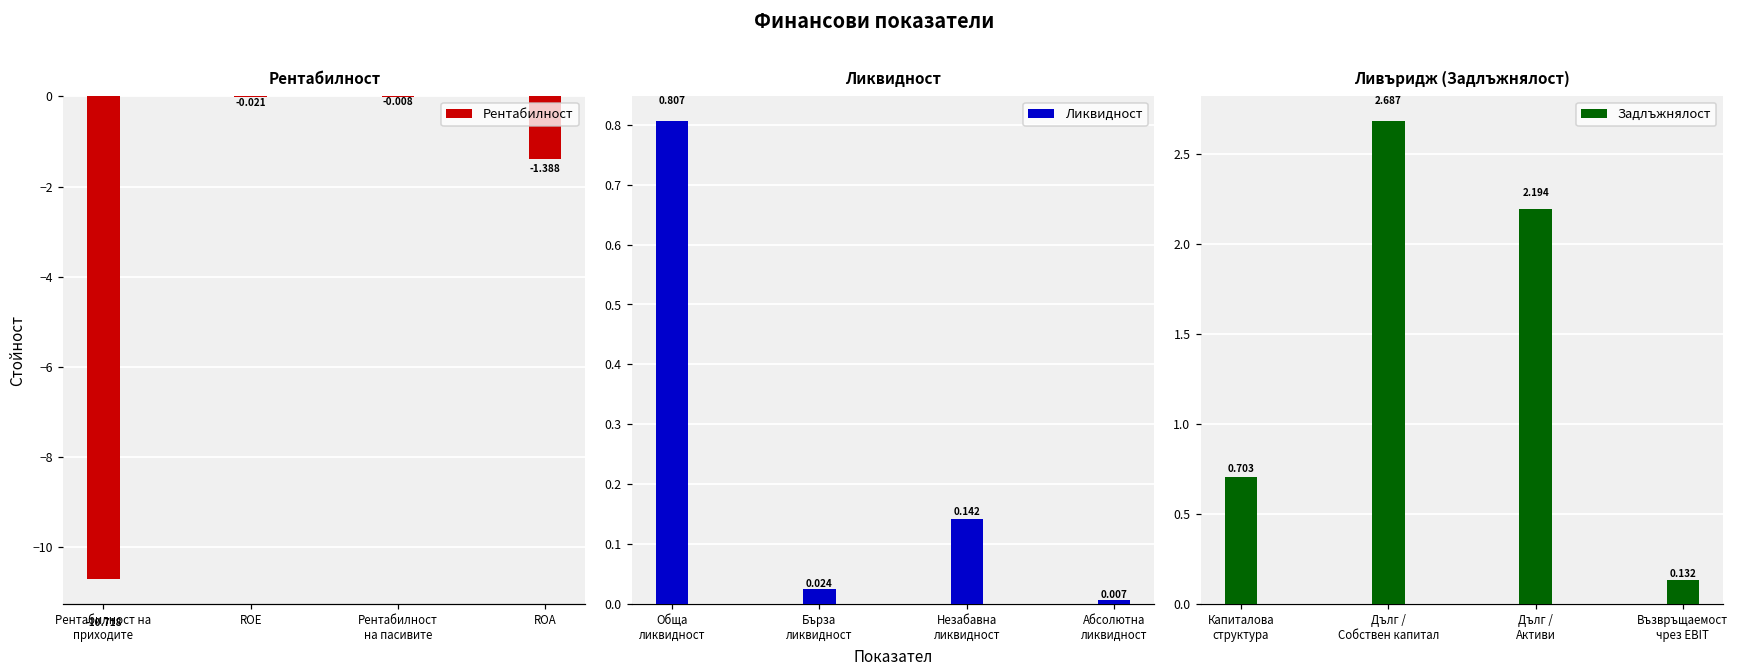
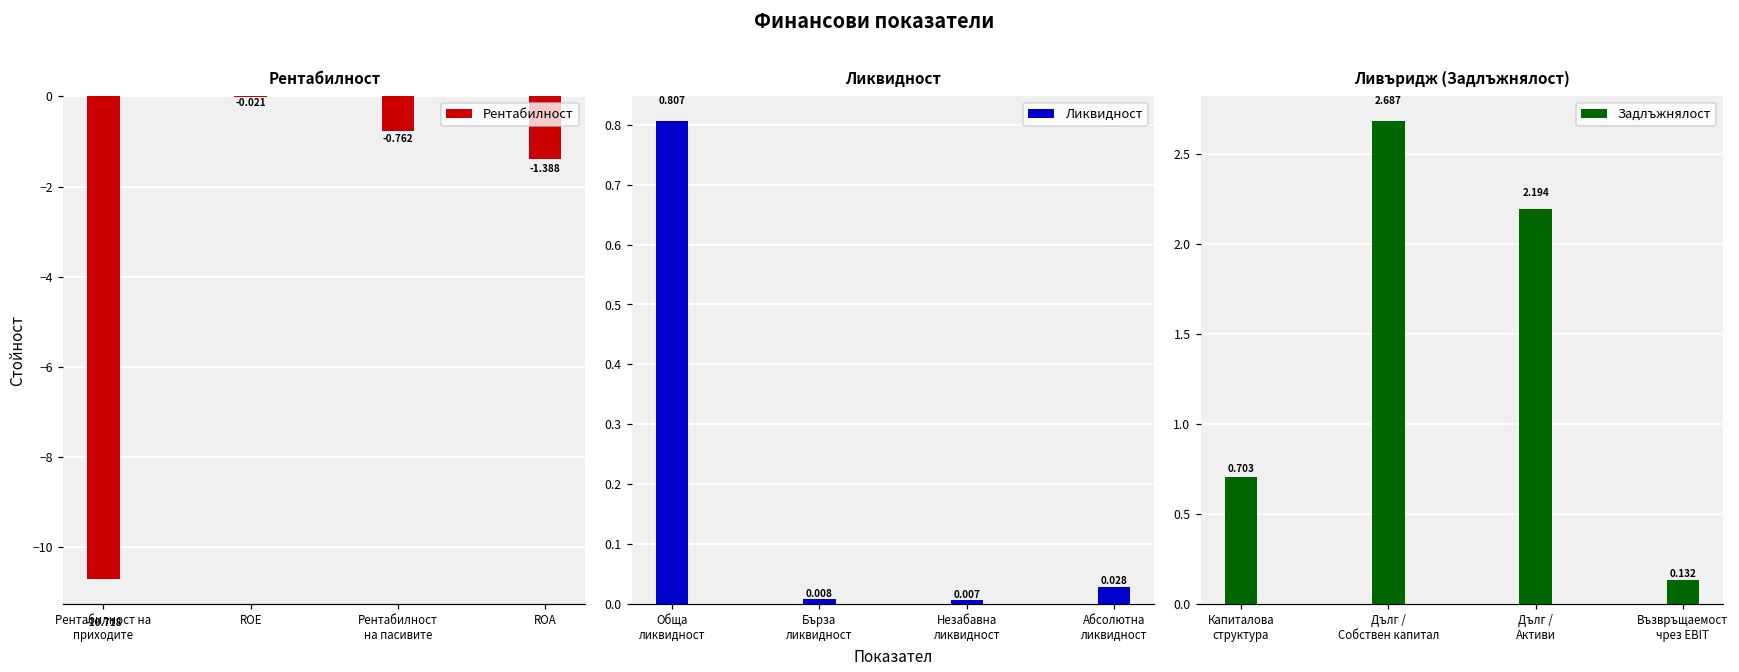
  {
    "Рентабилност": {
      "ROE": -0.021,
-     "Рентабилност на пасивите": -0.008,
+     "Рентабилност на пасивите": -0.762,
      "ROA": -1.388
    },
    "Ликвидност": {
      "Обща ликвидност": 0.807,
-     "Бърза ликвидност": 0.024,
-     "Незабавна ликвидност": 0.142,
-     "Абсолютна ликвидност": 0.007
+     "Бърза ликвидност": 0.008,
+     "Незабавна ликвидност": 0.007,
+     "Абсолютна ликвидност": 0.028
    },
    "Ливъридж (Задлъжнялост)": {
      "Капиталова структура": 0.703,
      "Дълг / Собствен капитал": 2.687,
      "Дълг / Активи": 2.194,
      "Възвръщаемост чрез EBIT": 0.132
    }
  }
